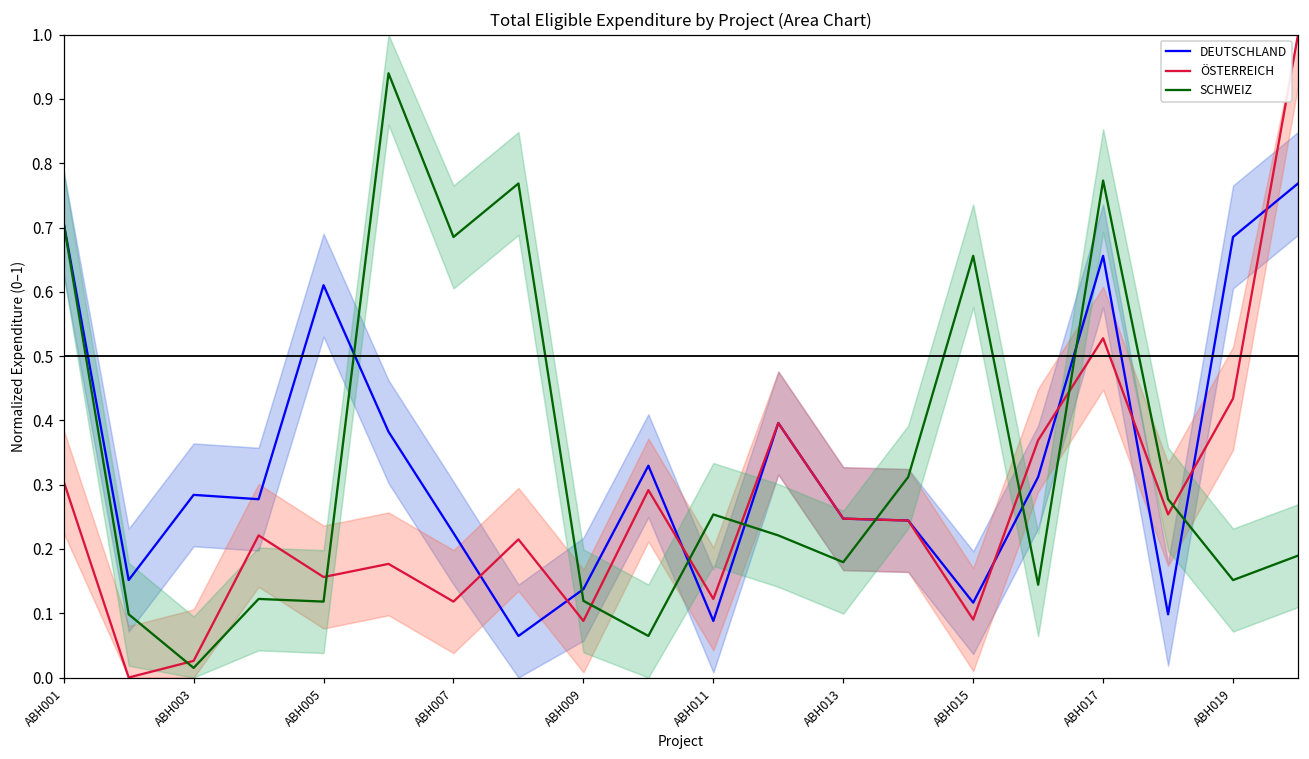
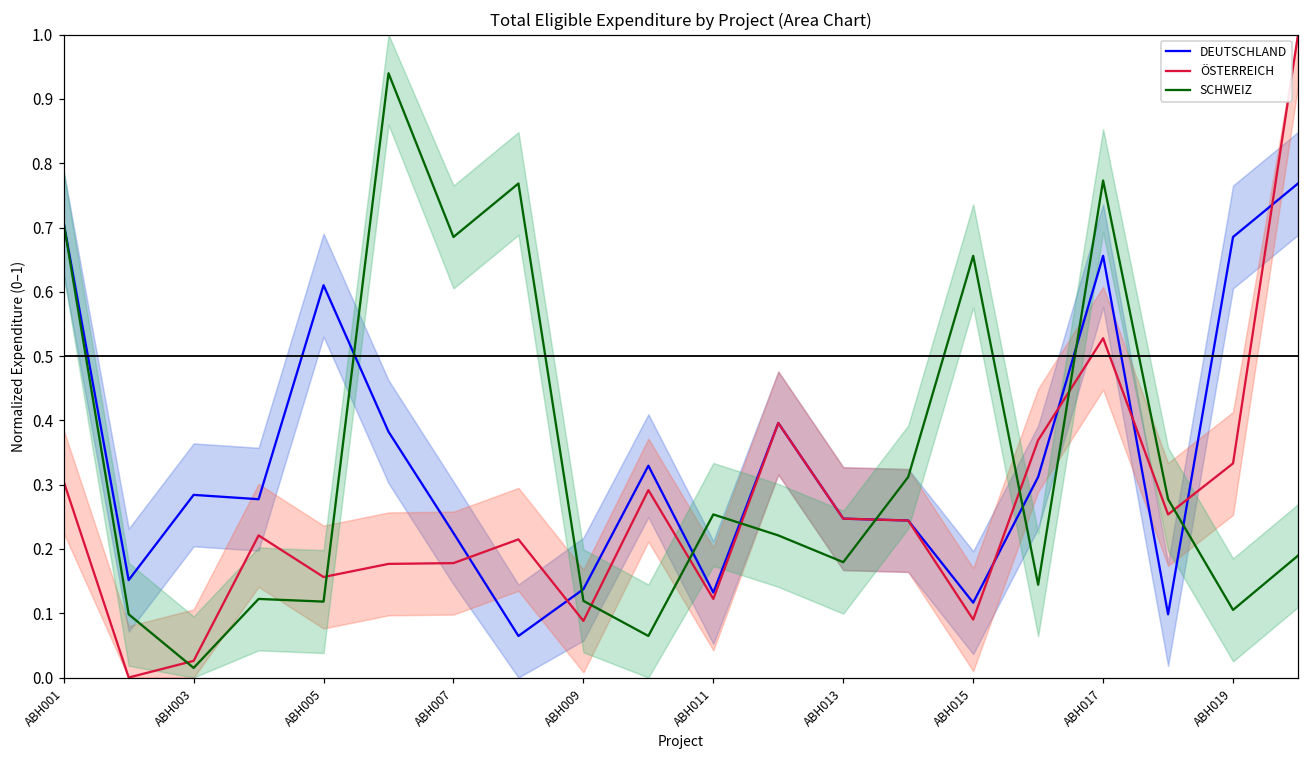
  {
    "DEUTSCHLAND": {
      "ABH003": 0.28,
      "ABH005": 0.61,
      "ABH007": 0.22,
      "ABH009": 0.14,
-     "ABH011": 0.09,
+     "ABH011": 0.13,
      "ABH015": 0.12,
      "ABH017": 0.66,
      "ABH019": 0.69
    },
    "ÖSTERREICH": {
      "ABH001": 0.30,
      "ABH003": 0.03,
      "ABH005": 0.16,
-     "ABH007": 0.12,
+     "ABH007": 0.18,
      "ABH009": 0.09,
      "ABH011": 0.12,
      "ABH015": 0.09,
      "ABH017": 0.53,
-     "ABH019": 0.43
+     "ABH019": 0.33
    },
    "SCHWEIZ": {
      "ABH003": 0.01,
      "ABH005": 0.12,
      "ABH007": 0.69,
      "ABH009": 0.12,
      "ABH011": 0.25,
      "ABH013": 0.18,
      "ABH015": 0.66,
      "ABH017": 0.77,
-     "ABH019": 0.15
+     "ABH019": 0.11
    }
  }
